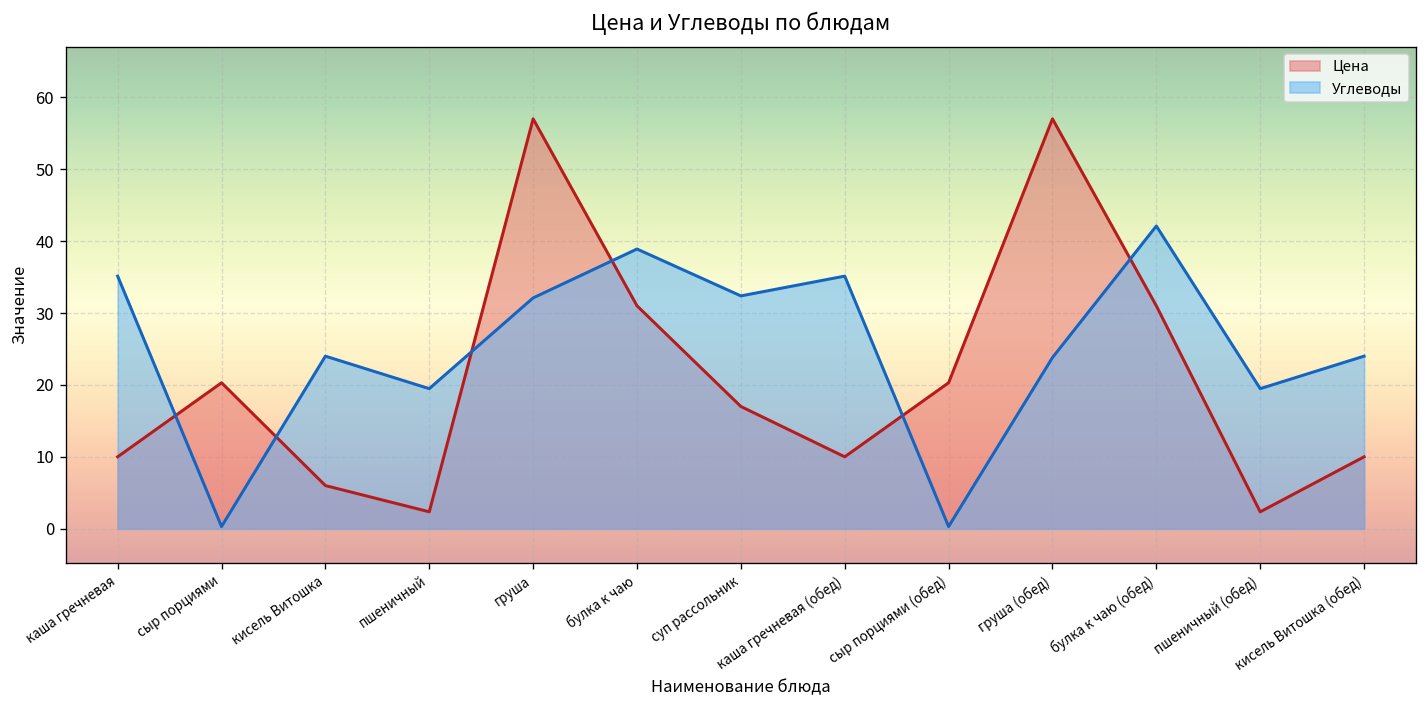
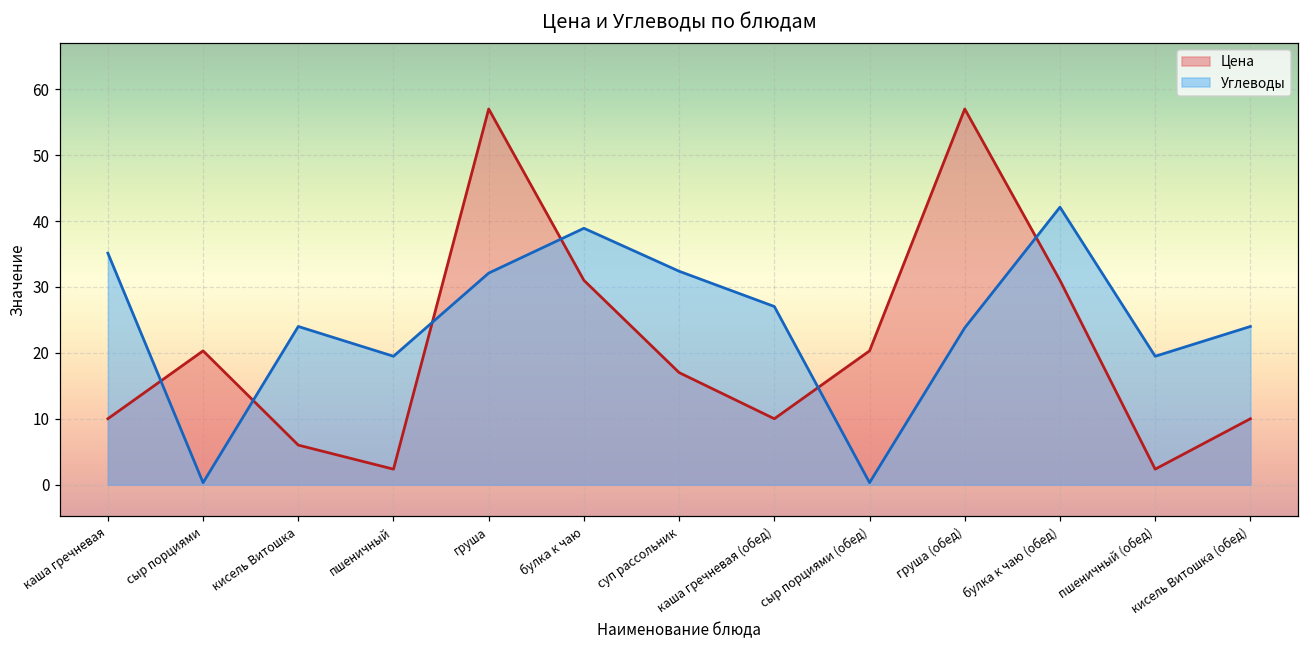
  {
    "Цена": {
      "каша гречневая": 10,
      "сыр порциями": 20,
      "кисель Витошка": 6,
      "пшеничный": 2,
      "груша": 57,
      "булка к чаю": 31,
      "суп рассольник": 17,
      "каша гречневая (обед)": 10,
      "сыр порциями (обед)": 20,
      "груша (обед)": 57,
      "булка к чаю (обед)": 31,
      "пшеничный (обед)": 2,
      "кисель Витошка (обед)": 10
    },
    "Углеводы": {
      "каша гречневая": 35,
      "сыр порциями": 0,
      "кисель Витошка": 24,
      "пшеничный": 19,
      "груша": 32,
      "булка к чаю": 39,
      "суп рассольник": 32,
-     "каша гречневая (обед)": 35,
+     "каша гречневая (обед)": 27,
      "сыр порциями (обед)": 0,
      "груша (обед)": 24,
      "булка к чаю (обед)": 42,
      "пшеничный (обед)": 19,
      "кисель Витошка (обед)": 24
    }
  }
